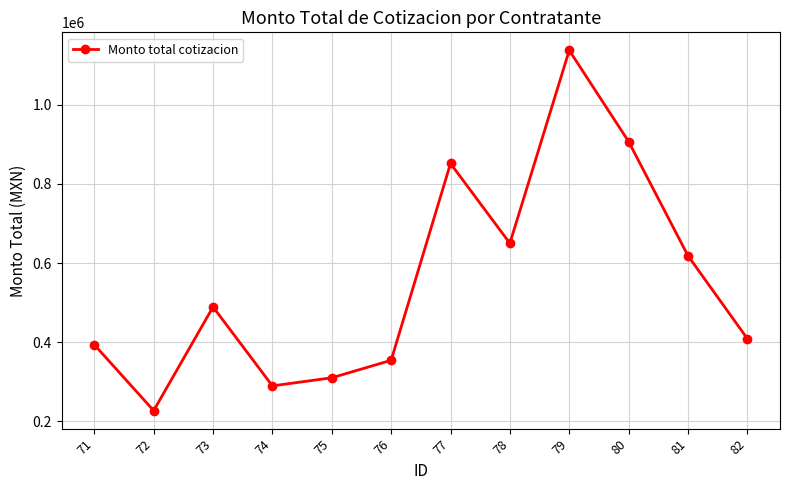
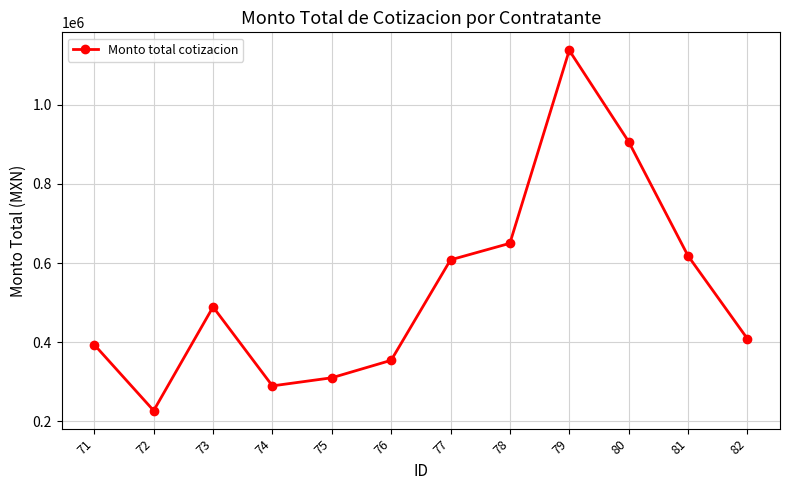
  {
    "71": 390000,
    "72": 230000,
    "73": 490000,
    "74": 290000,
    "75": 310000,
    "76": 350000,
-   "77": 850000,
+   "77": 610000,
    "78": 650000,
    "79": 1140000,
    "80": 910000,
    "81": 620000,
    "82": 410000
  }
